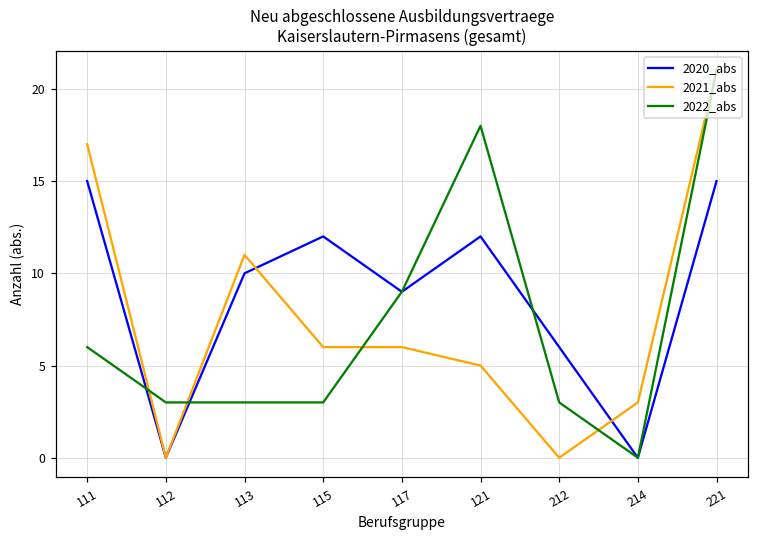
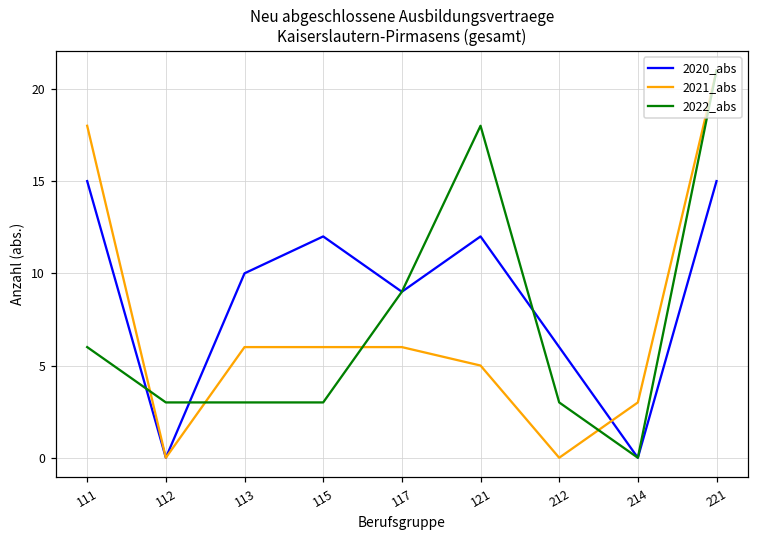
  {
    "2020_abs": {
      "111": 15,
      "113": 10,
      "115": 12,
      "121": 12,
      "212": 6,
      "221": 15
    },
    "2021_abs": {
-     "111": 17,
-     "113": 11,
+     "111": 18,
+     "113": 6,
      "115": 6,
      "117": 6,
      "121": 5,
      "212": 0,
      "214": 3
    },
    "2022_abs": {
      "111": 6,
      "112": 3,
      "113": 3,
      "115": 3,
      "121": 18,
      "212": 3
    }
  }
